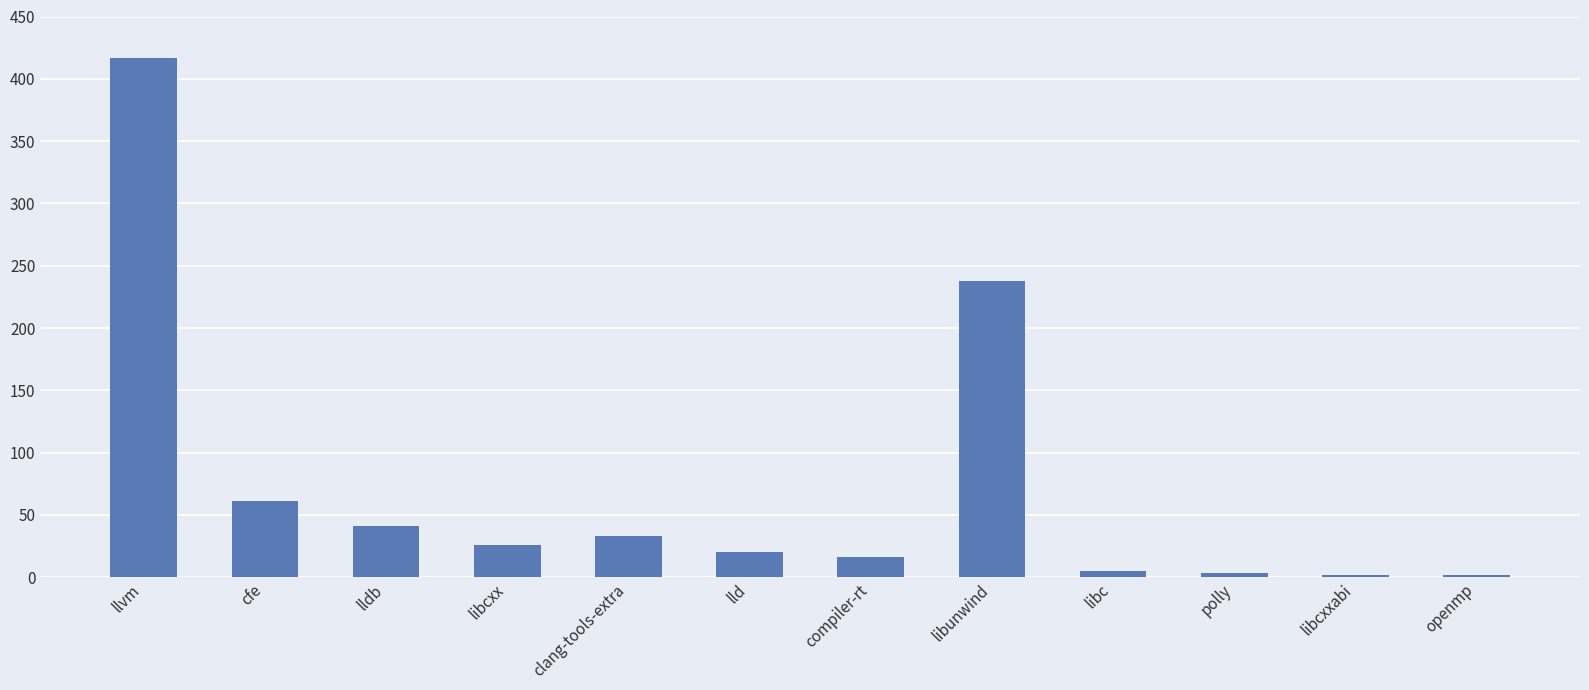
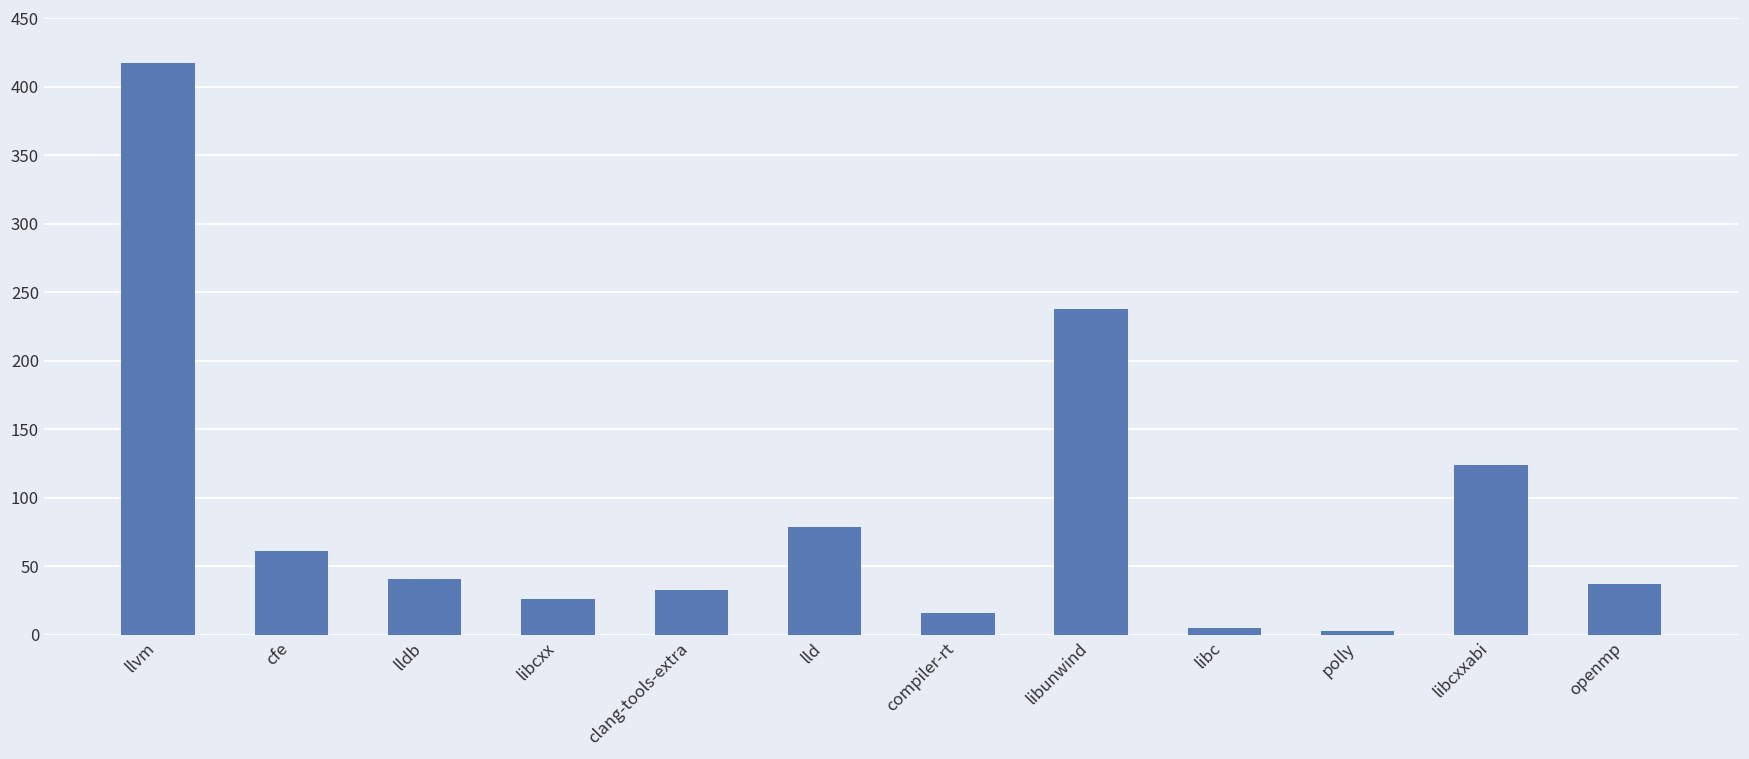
  {
    "llvm": 417,
    "cfe": 61,
    "lldb": 41,
    "libcxx": 26,
    "clang-tools-extra": 33,
-   "lld": 20,
+   "lld": 79,
    "compiler-rt": 16,
    "libunwind": 238,
    "libc": 5,
    "polly": 3,
-   "libcxxabi": 2,
-   "openmp": 2
+   "libcxxabi": 124,
+   "openmp": 37
  }
